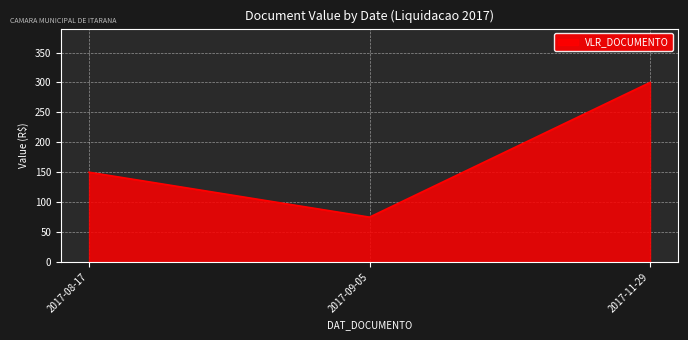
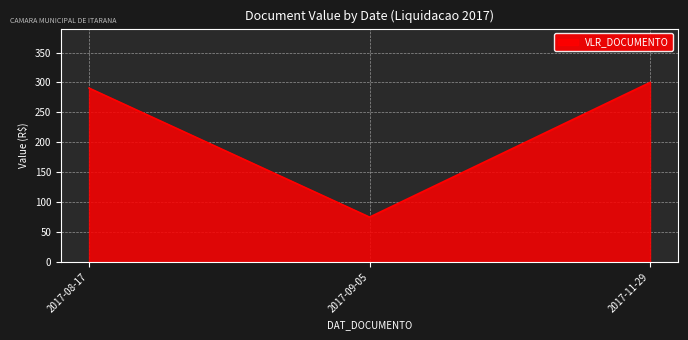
  {
-   "2017-08-17": 150,
+   "2017-08-17": 290,
    "2017-09-05": 80,
    "2017-11-29": 300
  }
